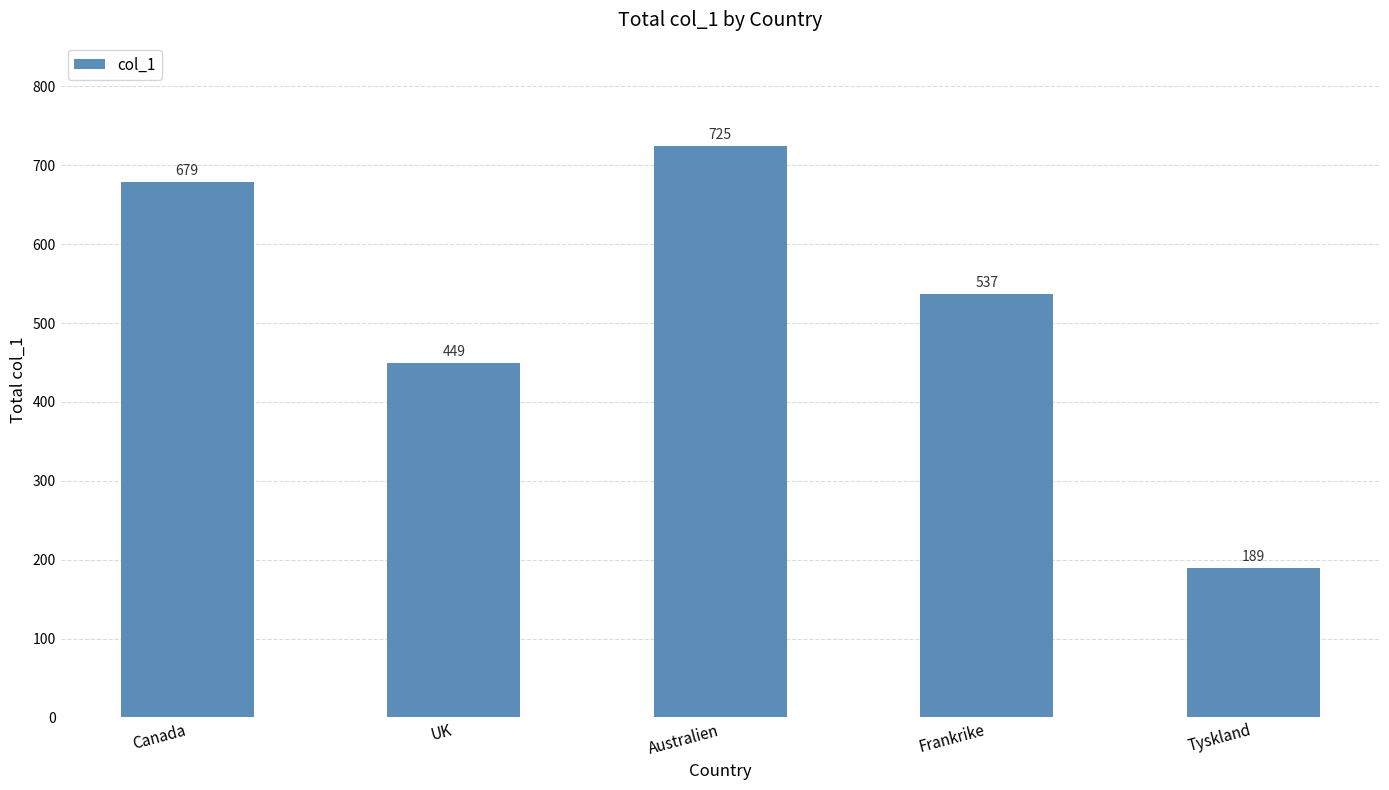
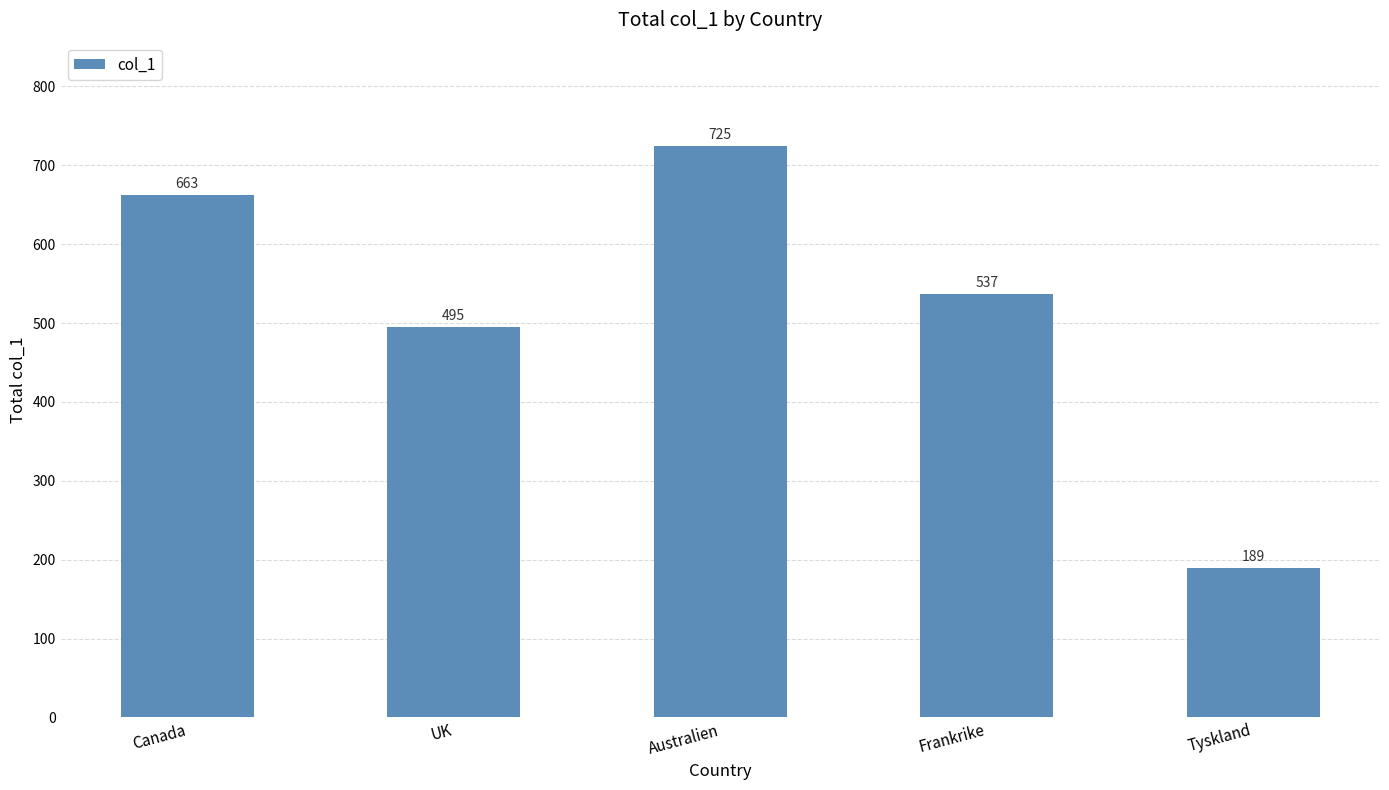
  {
-   "Canada": 679,
-   "UK": 449,
+   "Canada": 663,
+   "UK": 495,
    "Australien": 725,
    "Frankrike": 537,
    "Tyskland": 189
  }
